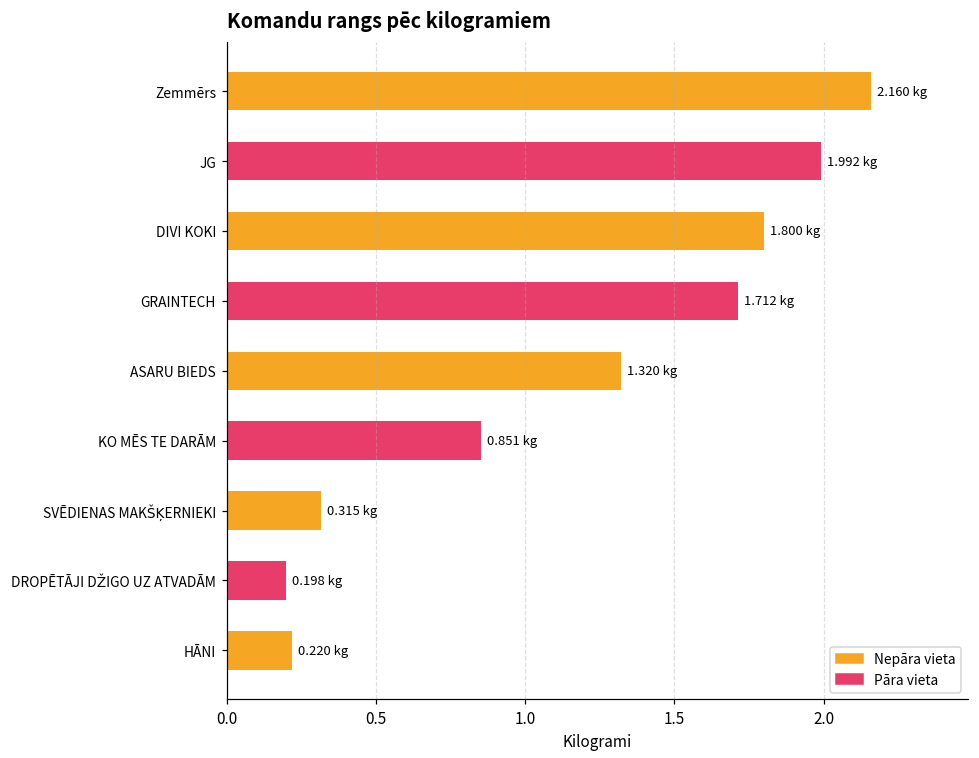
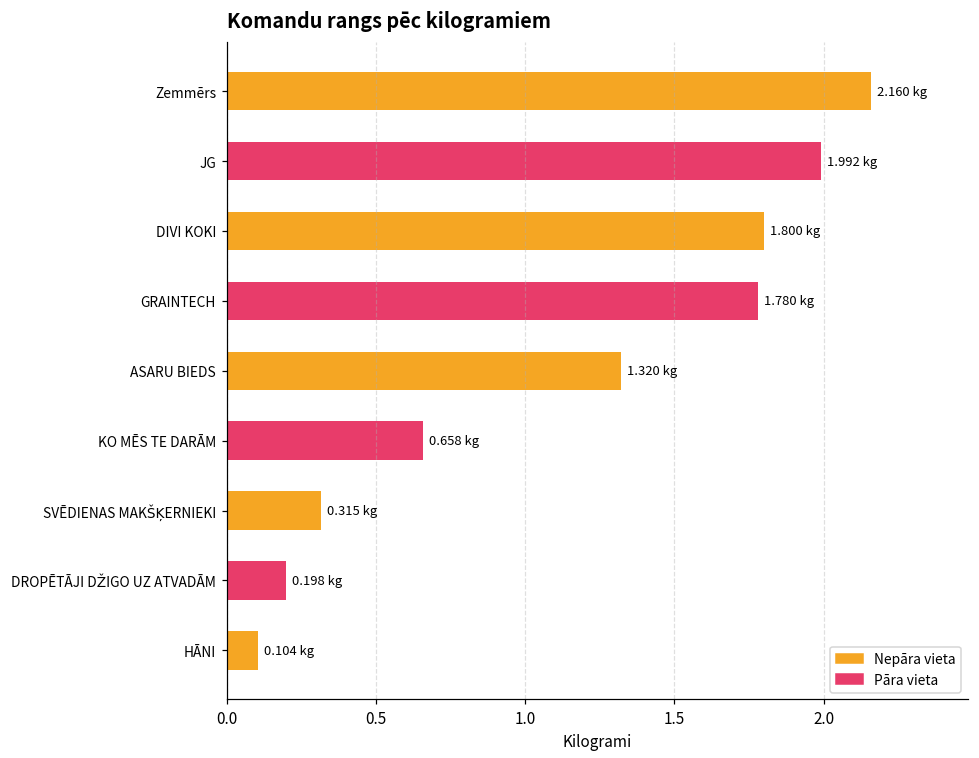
  {
    "Zemmērs": 2.160,
    "JG": 1.992,
    "DIVI KOKI": 1.800,
-   "GRAINTECH": 1.712,
+   "GRAINTECH": 1.780,
    "ASARU BIEDS": 1.320,
-   "KO MĒS TE DARĀM": 0.851,
+   "KO MĒS TE DARĀM": 0.658,
    "SVĒDIENAS MAKŠĶERNIEKI": 0.315,
    "DROPĒTĀJI DŽIGO UZ ATVADĀM": 0.198,
-   "HĀNI": 0.220
+   "HĀNI": 0.104
  }
